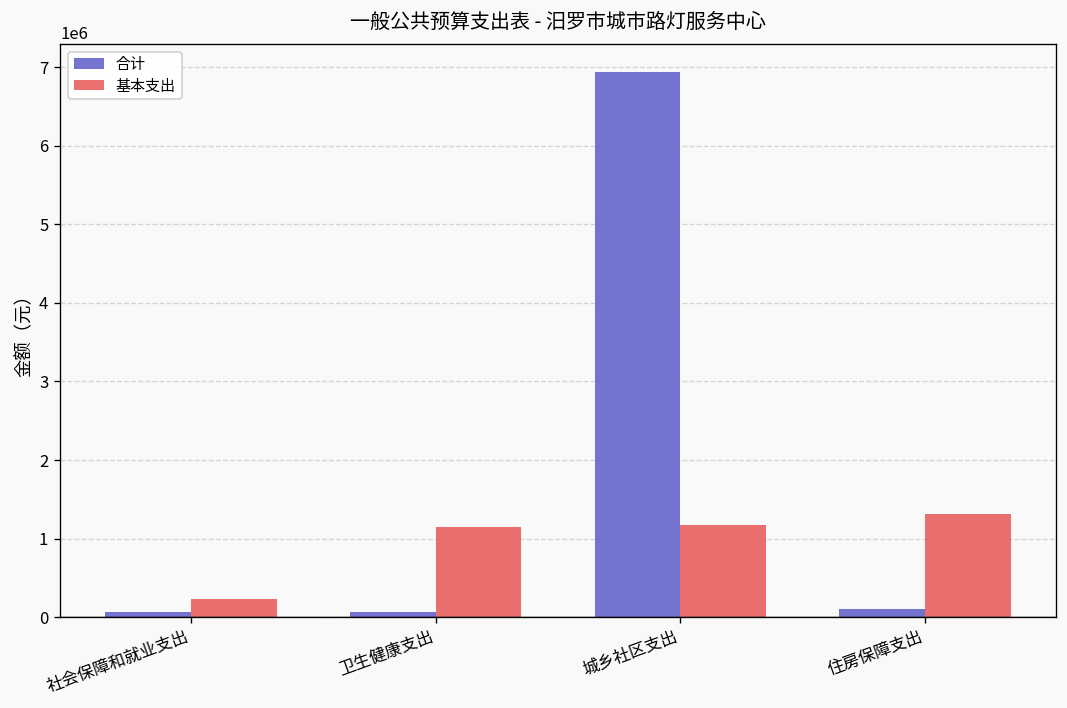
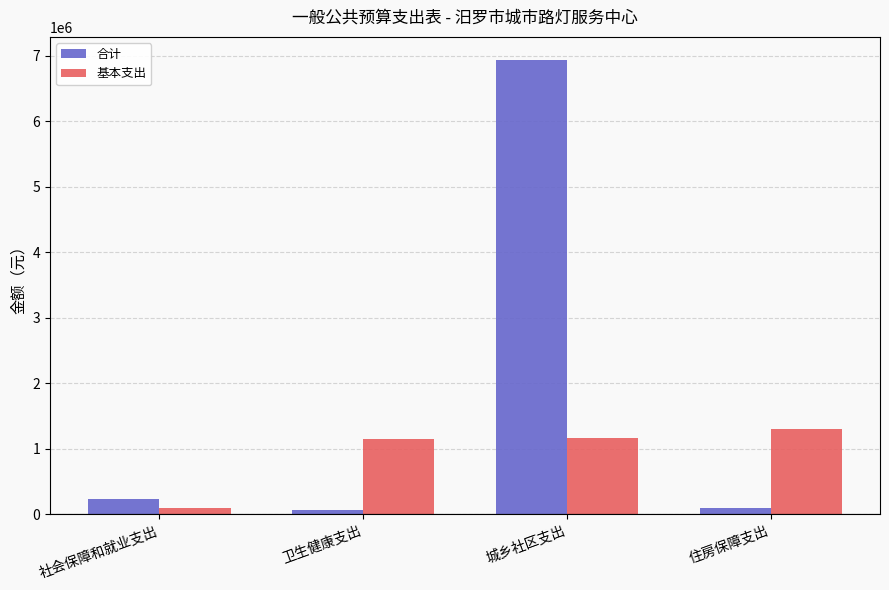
  {
    "合计": {
-     "社会保障和就业支出": 100000,
+     "社会保障和就业支出": 200000,
      "卫生健康支出": 100000,
      "城乡社区支出": 6900000,
      "住房保障支出": 100000
    },
    "基本支出": {
-     "社会保障和就业支出": 200000,
+     "社会保障和就业支出": 100000,
      "卫生健康支出": 1100000,
      "城乡社区支出": 1200000,
      "住房保障支出": 1300000
    }
  }
